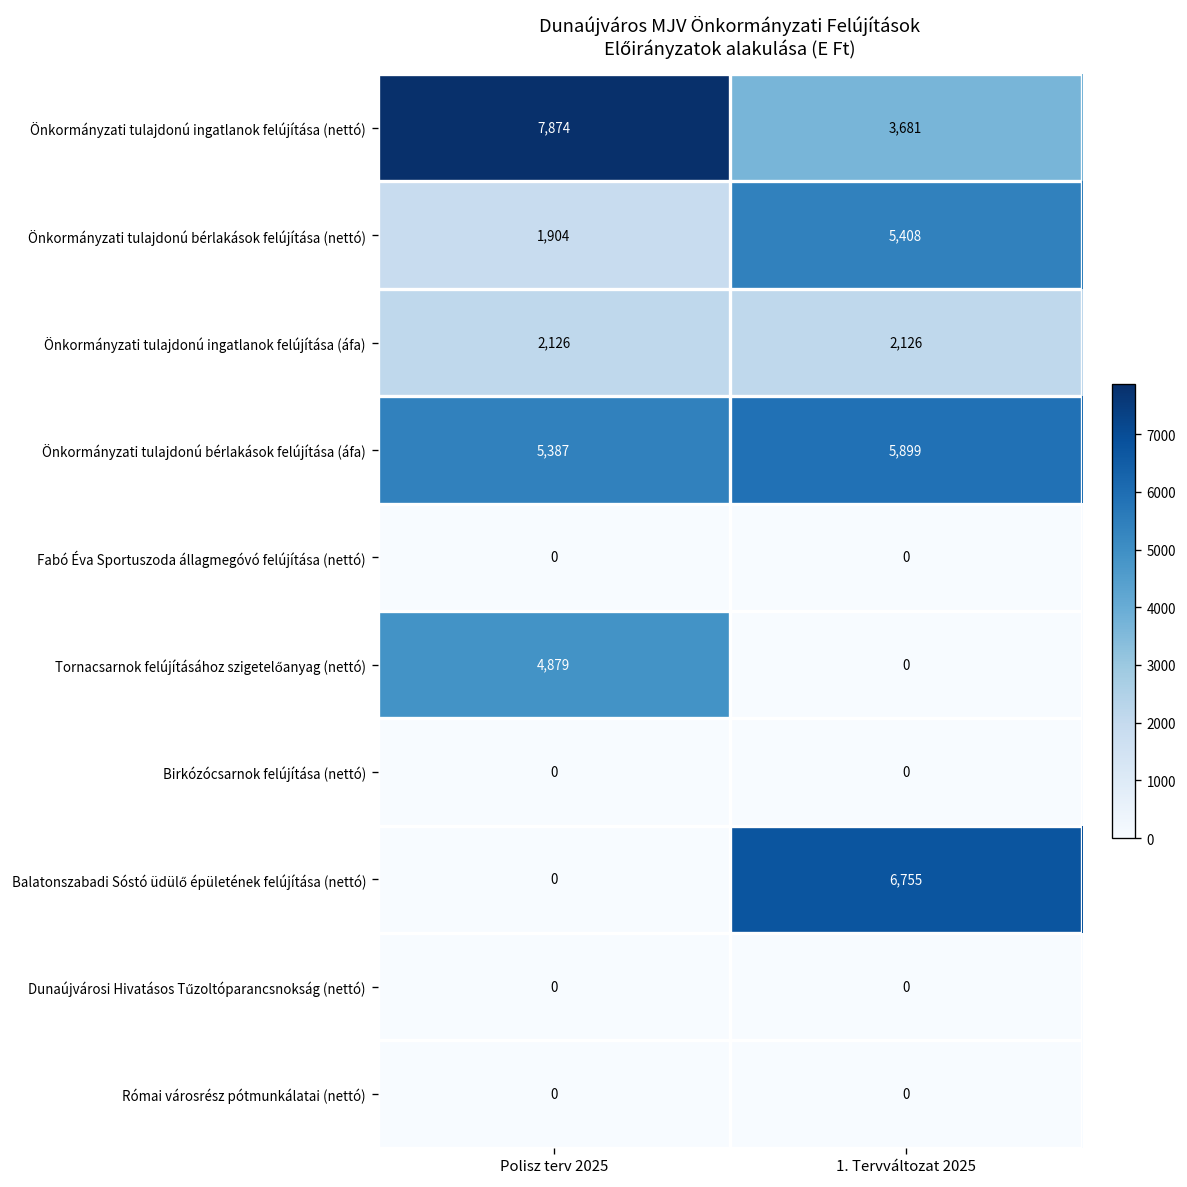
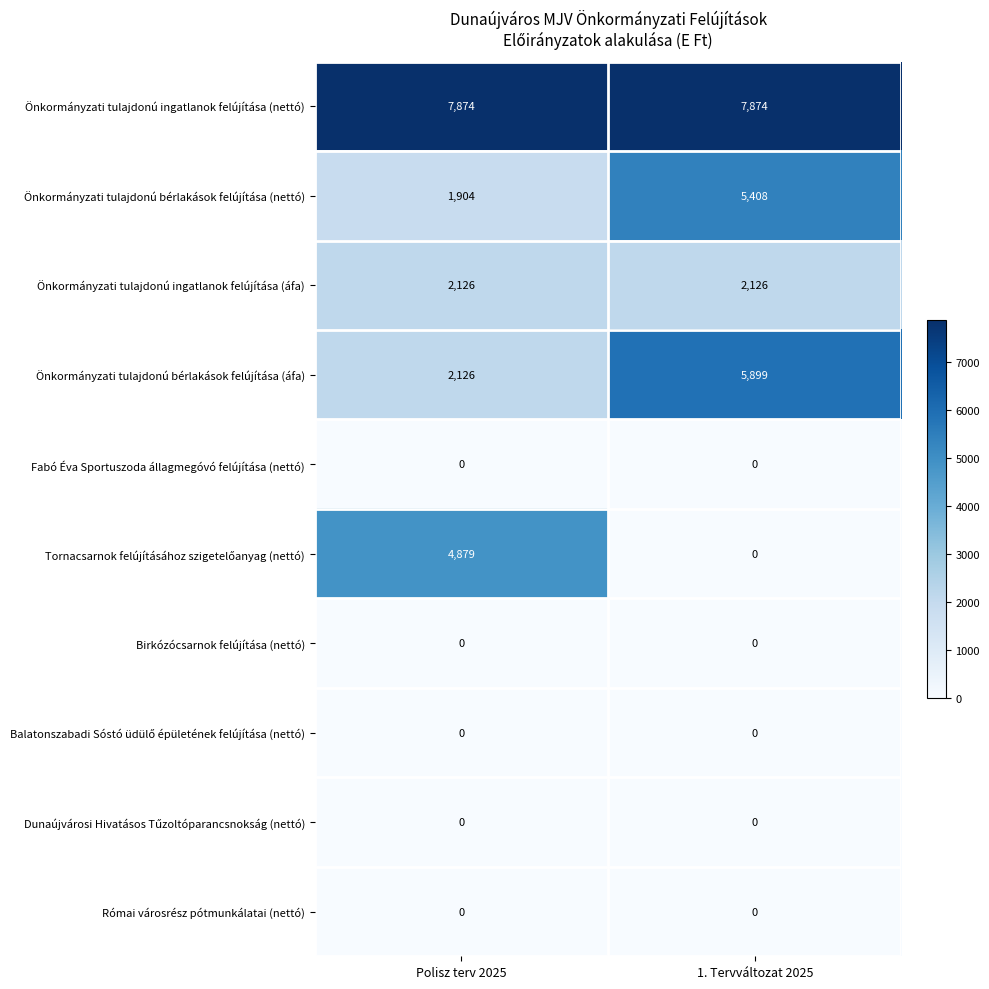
  {
    "Önkormányzati tulajdonú ingatlanok felújítása (nettó)": {
      "Polisz terv 2025": "7,874",
-     "1. Tervváltozat 2025": "3,681"
+     "1. Tervváltozat 2025": "7,874"
    },
    "Önkormányzati tulajdonú bérlakások felújítása (nettó)": {
      "Polisz terv 2025": "1,904",
      "1. Tervváltozat 2025": "5,408"
    },
    "Önkormányzati tulajdonú ingatlanok felújítása (áfa)": {
      "Polisz terv 2025": "2,126",
      "1. Tervváltozat 2025": "2,126"
    },
    "Önkormányzati tulajdonú bérlakások felújítása (áfa)": {
-     "Polisz terv 2025": "5,387",
+     "Polisz terv 2025": "2,126",
      "1. Tervváltozat 2025": "5,899"
    },
    "Fabó Éva Sportuszoda állagmegóvó felújítása (nettó)": {
      "Polisz terv 2025": "0",
      "1. Tervváltozat 2025": "0"
    },
    "Tornacsarnok felújításához szigetelőanyag (nettó)": {
      "Polisz terv 2025": "4,879",
      "1. Tervváltozat 2025": "0"
    },
    "Birkózócsarnok felújítása (nettó)": {
      "Polisz terv 2025": "0",
      "1. Tervváltozat 2025": "0"
    },
    "Balatonszabadi Sóstó üdülő épületének felújítása (nettó)": {
      "Polisz terv 2025": "0",
-     "1. Tervváltozat 2025": "6,755"
+     "1. Tervváltozat 2025": "0"
    },
    "Dunaújvárosi Hivatásos Tűzoltóparancsnokság (nettó)": {
      "Polisz terv 2025": "0",
      "1. Tervváltozat 2025": "0"
    },
    "Római városrész pótmunkálatai (nettó)": {
      "Polisz terv 2025": "0",
      "1. Tervváltozat 2025": "0"
    }
  }
